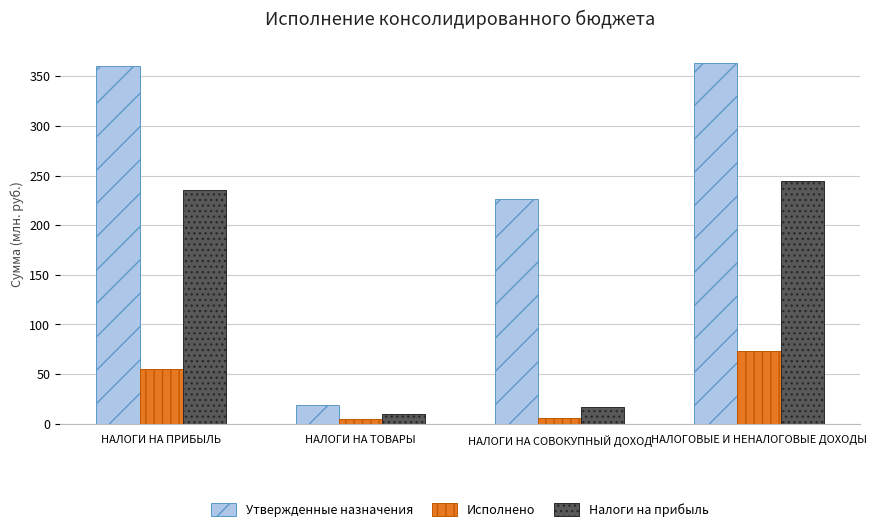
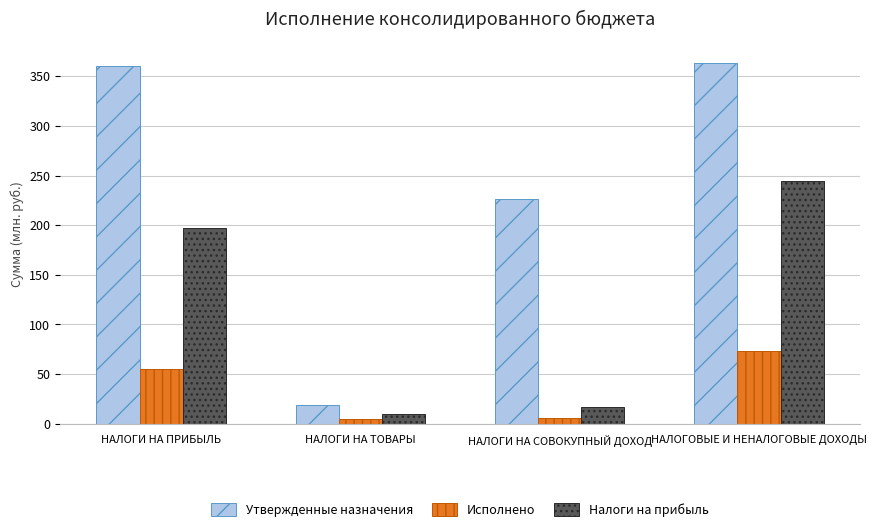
  {
    "Утвержденные назначения": {
      "НАЛОГИ НА ПРИБЫЛЬ": 360,
      "НАЛОГИ НА ТОВАРЫ": 20,
      "НАЛОГИ НА СОВОКУПНЫЙ ДОХОД": 230,
      "НАЛОГОВЫЕ И НЕНАЛОГОВЫЕ ДОХОДЫ": 360
    },
    "Исполнено": {
      "НАЛОГИ НА ПРИБЫЛЬ": 50,
      "НАЛОГИ НА ТОВАРЫ": 10,
      "НАЛОГИ НА СОВОКУПНЫЙ ДОХОД": 10,
      "НАЛОГОВЫЕ И НЕНАЛОГОВЫЕ ДОХОДЫ": 70
    },
    "Налоги на прибыль": {
-     "НАЛОГИ НА ПРИБЫЛЬ": 240,
+     "НАЛОГИ НА ПРИБЫЛЬ": 200,
      "НАЛОГИ НА ТОВАРЫ": 10,
      "НАЛОГИ НА СОВОКУПНЫЙ ДОХОД": 20,
      "НАЛОГОВЫЕ И НЕНАЛОГОВЫЕ ДОХОДЫ": 240
    }
  }
